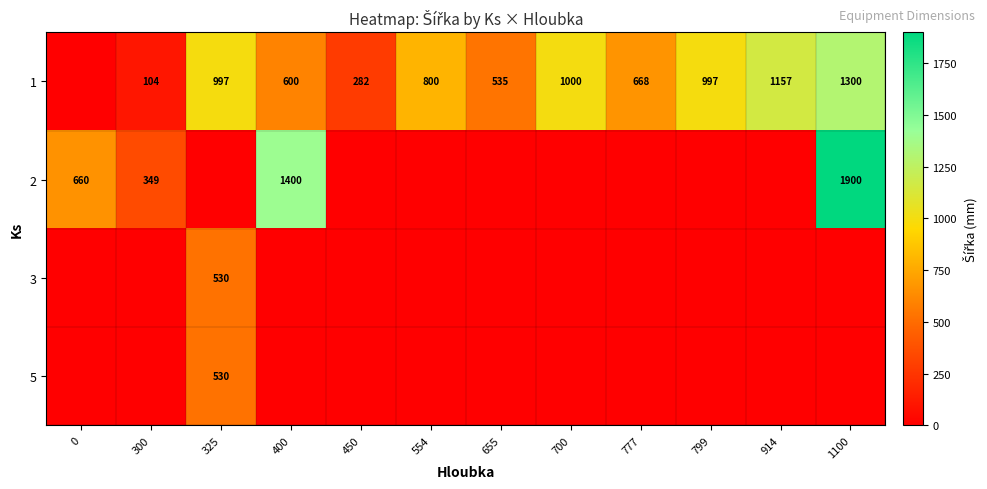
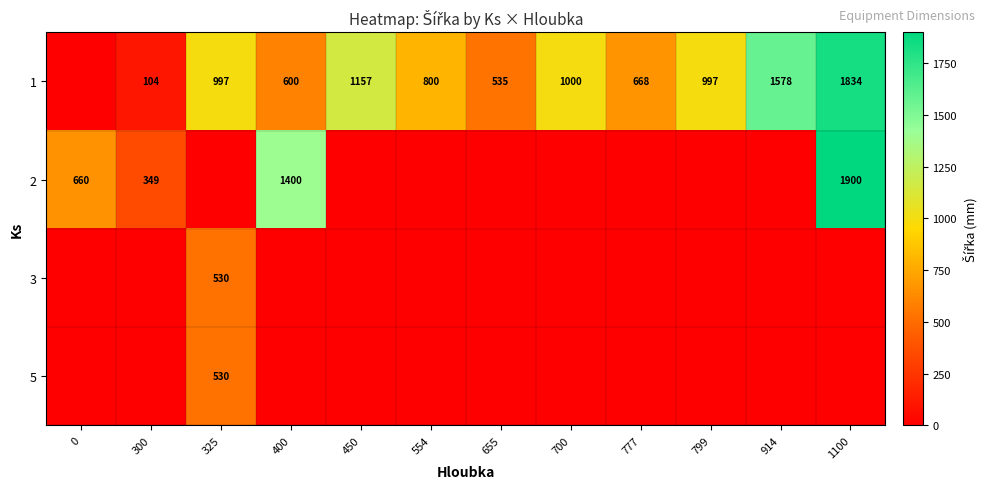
  {
    "1": {
      "300": 104,
      "325": 997,
      "400": 600,
-     "450": 282,
+     "450": 1157,
      "554": 800,
      "655": 535,
      "700": 1000,
      "777": 668,
      "799": 997,
-     "914": 1157,
-     "1100": 1300
+     "914": 1578,
+     "1100": 1834
    },
    "2": {
      "0": 660,
      "300": 349,
      "400": 1400,
      "1100": 1900
    },
    "3": {
      "325": 530
    },
    "5": {
      "325": 530
    }
  }
